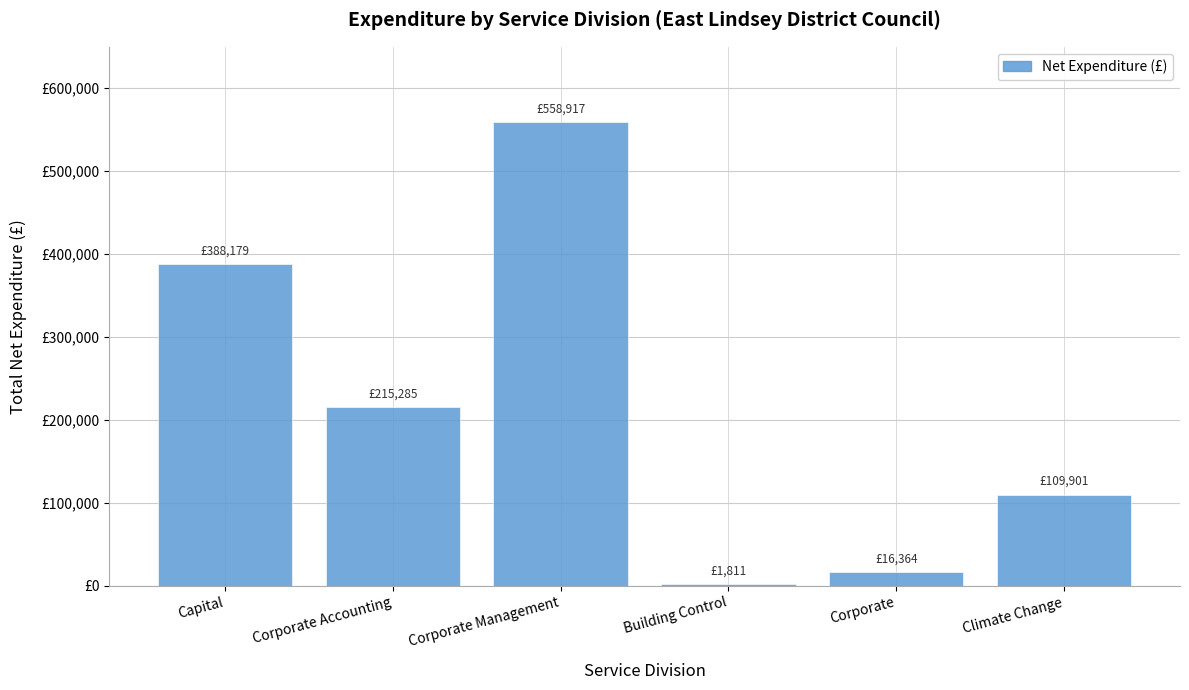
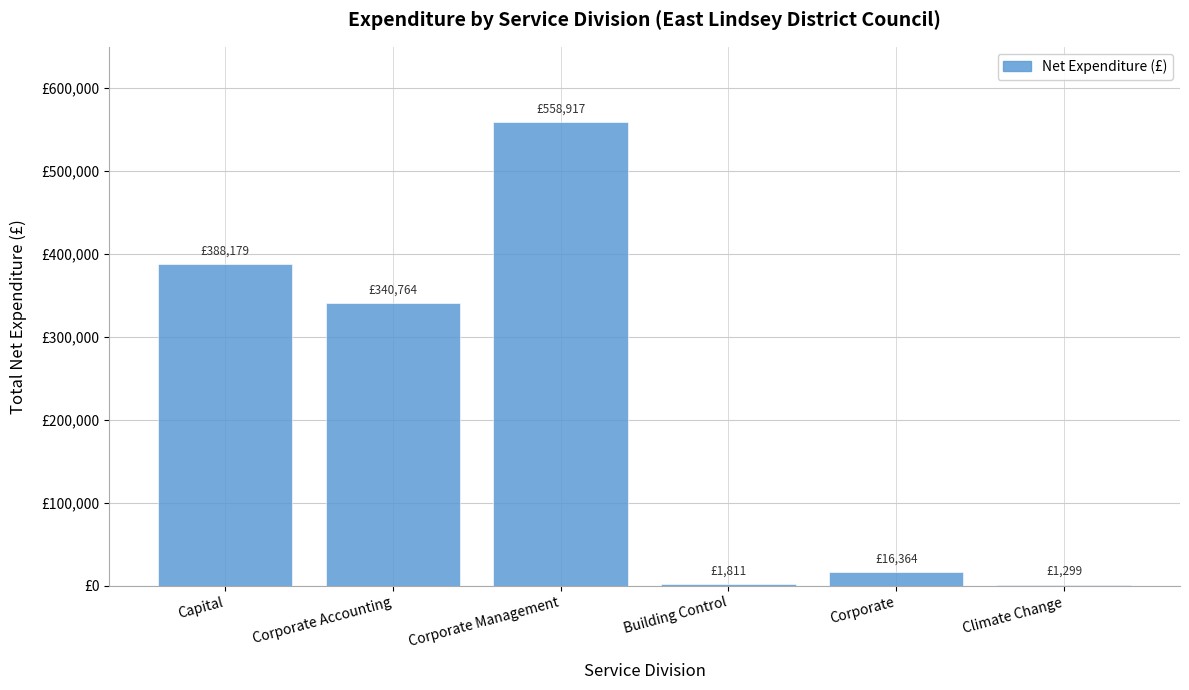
  {
    "Capital": "£388,179",
-   "Corporate Accounting": "£215,285",
+   "Corporate Accounting": "£340,764",
    "Corporate Management": "£558,917",
    "Building Control": "£1,811",
    "Corporate": "£16,364",
-   "Climate Change": "£109,901"
+   "Climate Change": "£1,299"
  }
